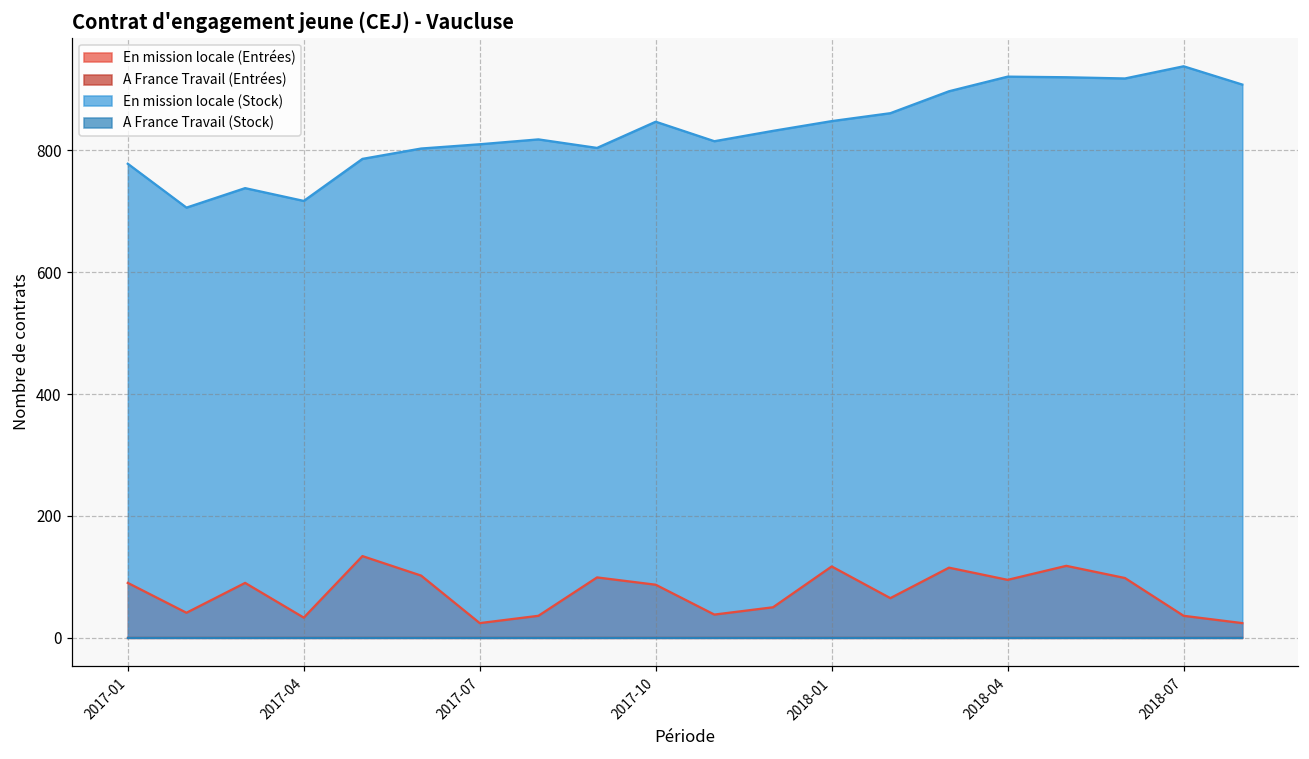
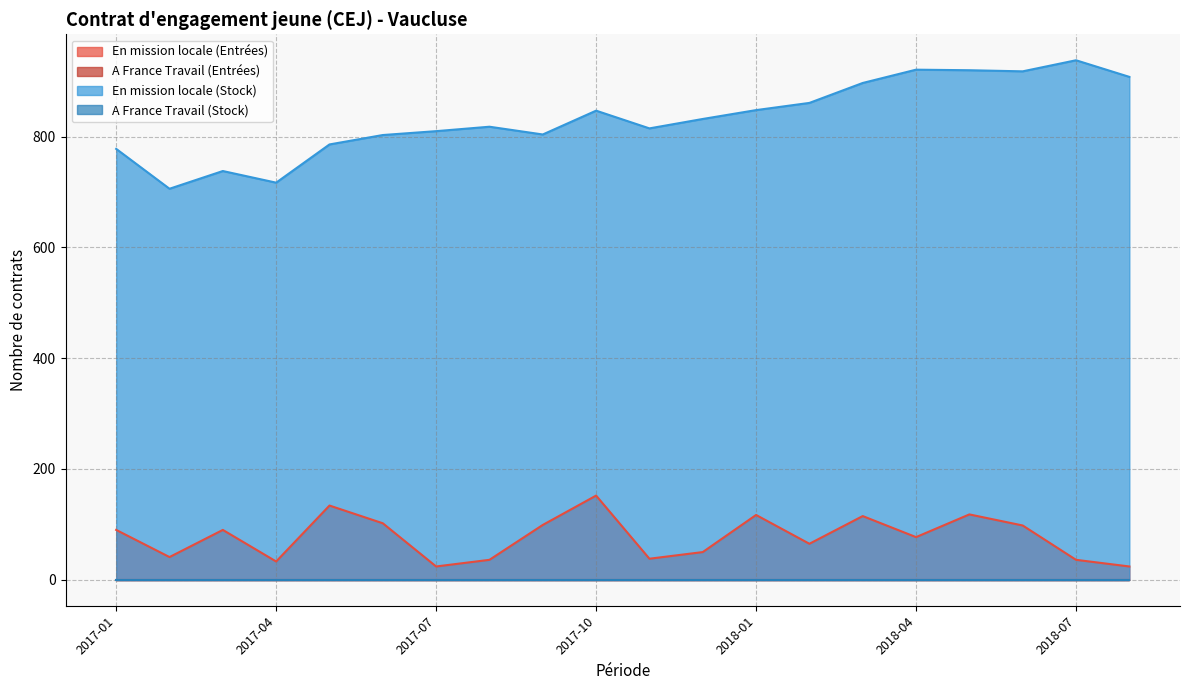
  {
    "En mission locale (Entrées)": {
      "2017-01": 90,
      "2017-04": 30,
      "2017-07": 20,
-     "2017-10": 90,
+     "2017-10": 150,
      "2018-01": 120,
-     "2018-04": 100,
+     "2018-04": 80,
      "2018-07": 40
    }
  }
